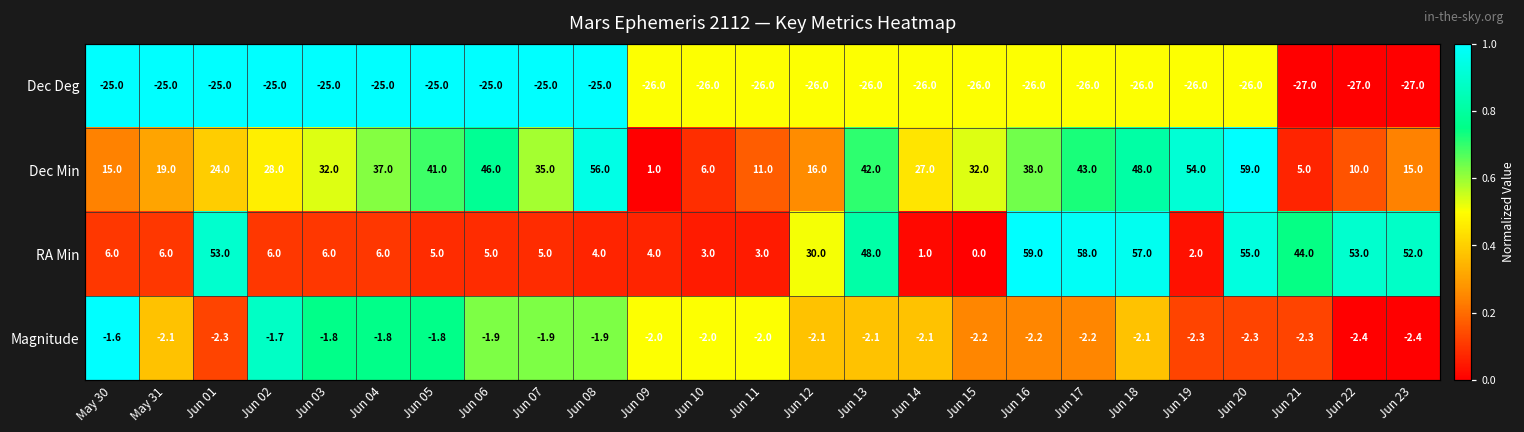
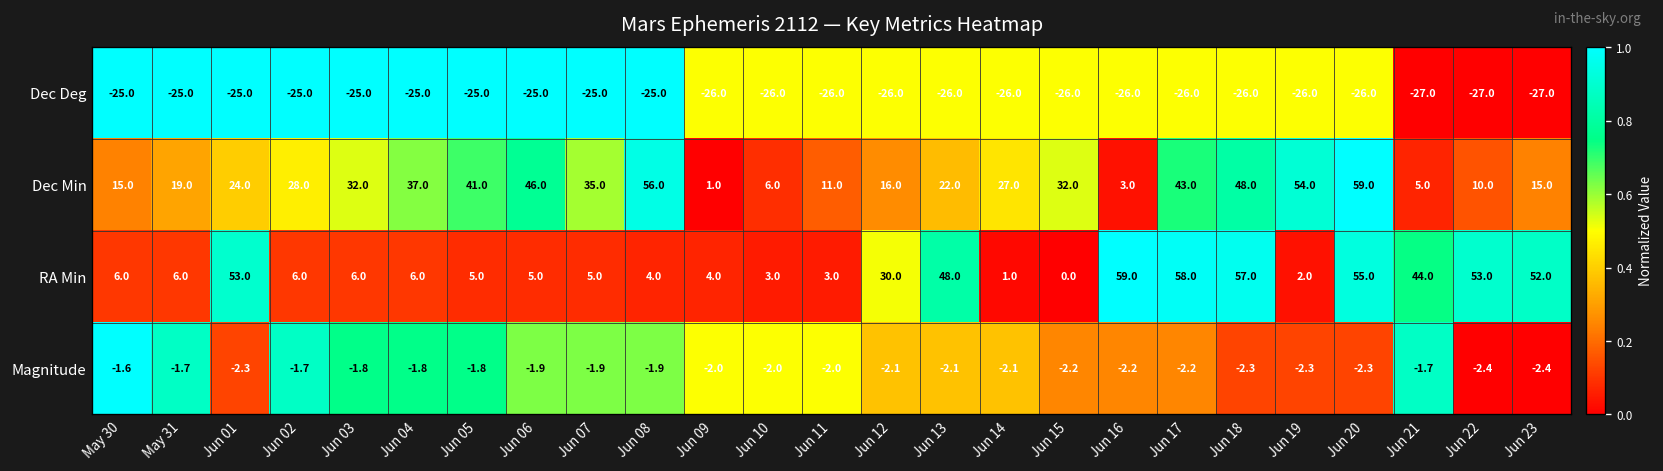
  {
    "Dec Deg": {
      "May 30": -25.0,
      "May 31": -25.0,
      "Jun 01": -25.0,
      "Jun 02": -25.0,
      "Jun 03": -25.0,
      "Jun 04": -25.0,
      "Jun 05": -25.0,
      "Jun 06": -25.0,
      "Jun 07": -25.0,
      "Jun 08": -25.0,
      "Jun 09": -26.0,
      "Jun 10": -26.0,
      "Jun 11": -26.0,
      "Jun 12": -26.0,
      "Jun 13": -26.0,
      "Jun 14": -26.0,
      "Jun 15": -26.0,
      "Jun 16": -26.0,
      "Jun 17": -26.0,
      "Jun 18": -26.0,
      "Jun 19": -26.0,
      "Jun 20": -26.0,
      "Jun 21": -27.0,
      "Jun 22": -27.0,
      "Jun 23": -27.0
    },
    "Dec Min": {
      "May 30": 15.0,
      "May 31": 19.0,
      "Jun 01": 24.0,
      "Jun 02": 28.0,
      "Jun 03": 32.0,
      "Jun 04": 37.0,
      "Jun 05": 41.0,
      "Jun 06": 46.0,
      "Jun 07": 35.0,
      "Jun 08": 56.0,
      "Jun 09": 1.0,
      "Jun 10": 6.0,
      "Jun 11": 11.0,
      "Jun 12": 16.0,
-     "Jun 13": 42.0,
+     "Jun 13": 22.0,
      "Jun 14": 27.0,
      "Jun 15": 32.0,
-     "Jun 16": 38.0,
+     "Jun 16": 3.0,
      "Jun 17": 43.0,
      "Jun 18": 48.0,
      "Jun 19": 54.0,
      "Jun 20": 59.0,
      "Jun 21": 5.0,
      "Jun 22": 10.0,
      "Jun 23": 15.0
    },
    "RA Min": {
      "May 30": 6.0,
      "May 31": 6.0,
      "Jun 01": 53.0,
      "Jun 02": 6.0,
      "Jun 03": 6.0,
      "Jun 04": 6.0,
      "Jun 05": 5.0,
      "Jun 06": 5.0,
      "Jun 07": 5.0,
      "Jun 08": 4.0,
      "Jun 09": 4.0,
      "Jun 10": 3.0,
      "Jun 11": 3.0,
      "Jun 12": 30.0,
      "Jun 13": 48.0,
      "Jun 14": 1.0,
      "Jun 15": 0.0,
      "Jun 16": 59.0,
      "Jun 17": 58.0,
      "Jun 18": 57.0,
      "Jun 19": 2.0,
      "Jun 20": 55.0,
      "Jun 21": 44.0,
      "Jun 22": 53.0,
      "Jun 23": 52.0
    },
    "Magnitude": {
      "May 30": -1.6,
-     "May 31": -2.1,
+     "May 31": -1.7,
      "Jun 01": -2.3,
      "Jun 02": -1.7,
      "Jun 03": -1.8,
      "Jun 04": -1.8,
      "Jun 05": -1.8,
      "Jun 06": -1.9,
      "Jun 07": -1.9,
      "Jun 08": -1.9,
      "Jun 09": -2.0,
      "Jun 10": -2.0,
      "Jun 11": -2.0,
      "Jun 12": -2.1,
      "Jun 13": -2.1,
      "Jun 14": -2.1,
      "Jun 15": -2.2,
      "Jun 16": -2.2,
      "Jun 17": -2.2,
-     "Jun 18": -2.1,
+     "Jun 18": -2.3,
      "Jun 19": -2.3,
      "Jun 20": -2.3,
-     "Jun 21": -2.3,
+     "Jun 21": -1.7,
      "Jun 22": -2.4,
      "Jun 23": -2.4
    }
  }
